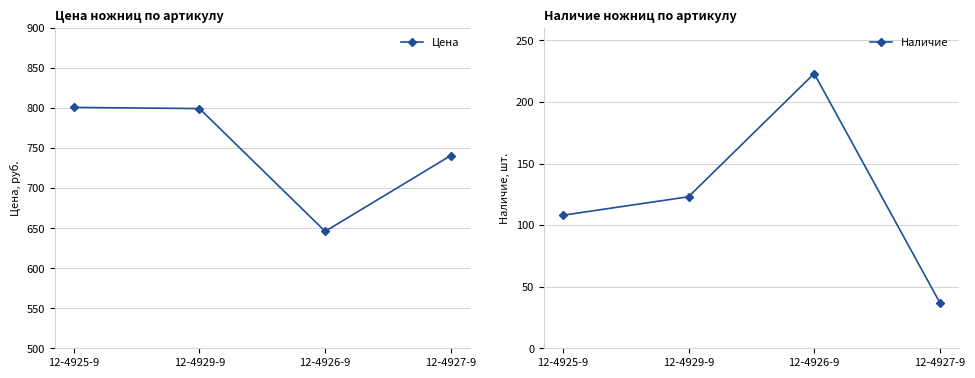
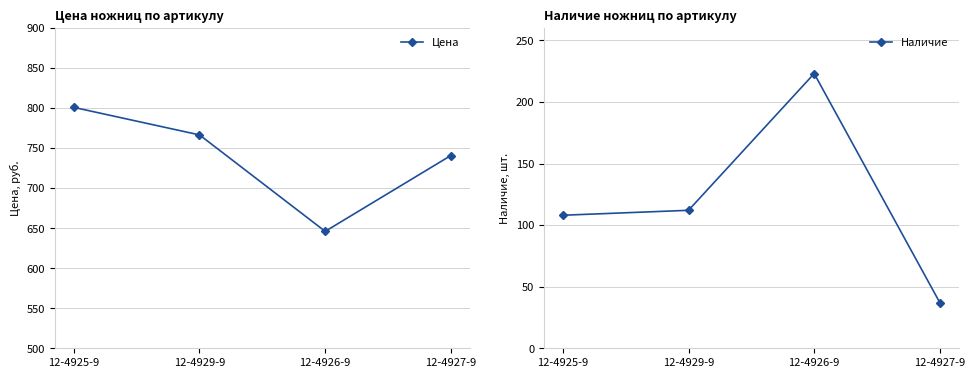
  {
    "Цена ножниц по артикулу": {
      "12-4925-9": 800,
-     "12-4929-9": 800,
+     "12-4929-9": 770,
      "12-4926-9": 650,
      "12-4927-9": 740
    },
    "Наличие ножниц по артикулу": {
      "12-4925-9": 108,
-     "12-4929-9": 123,
+     "12-4929-9": 112,
      "12-4926-9": 223,
      "12-4927-9": 37
    }
  }
